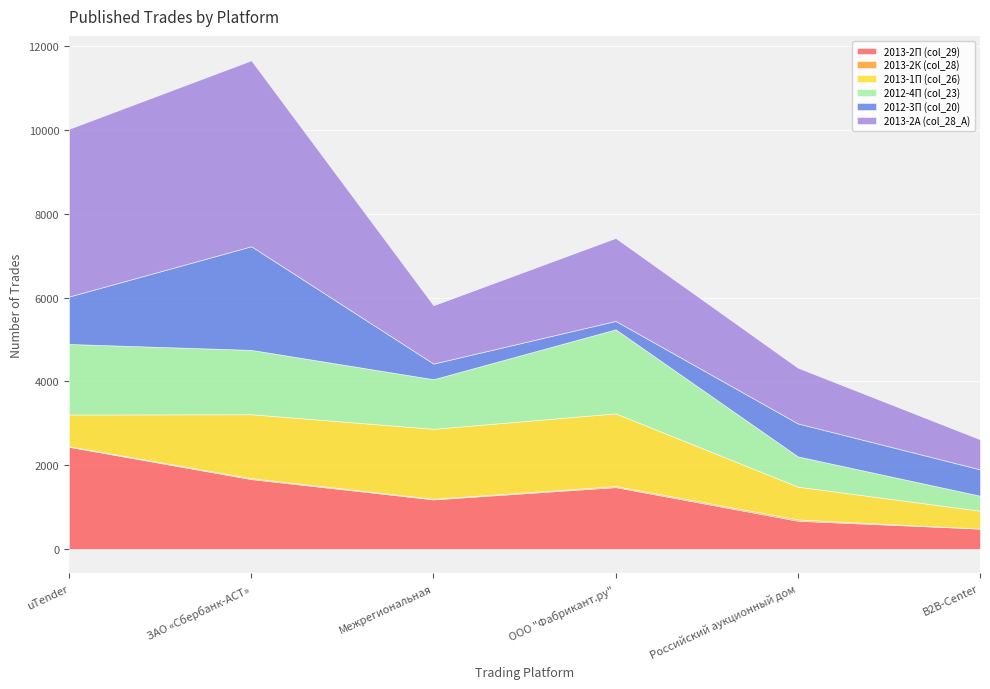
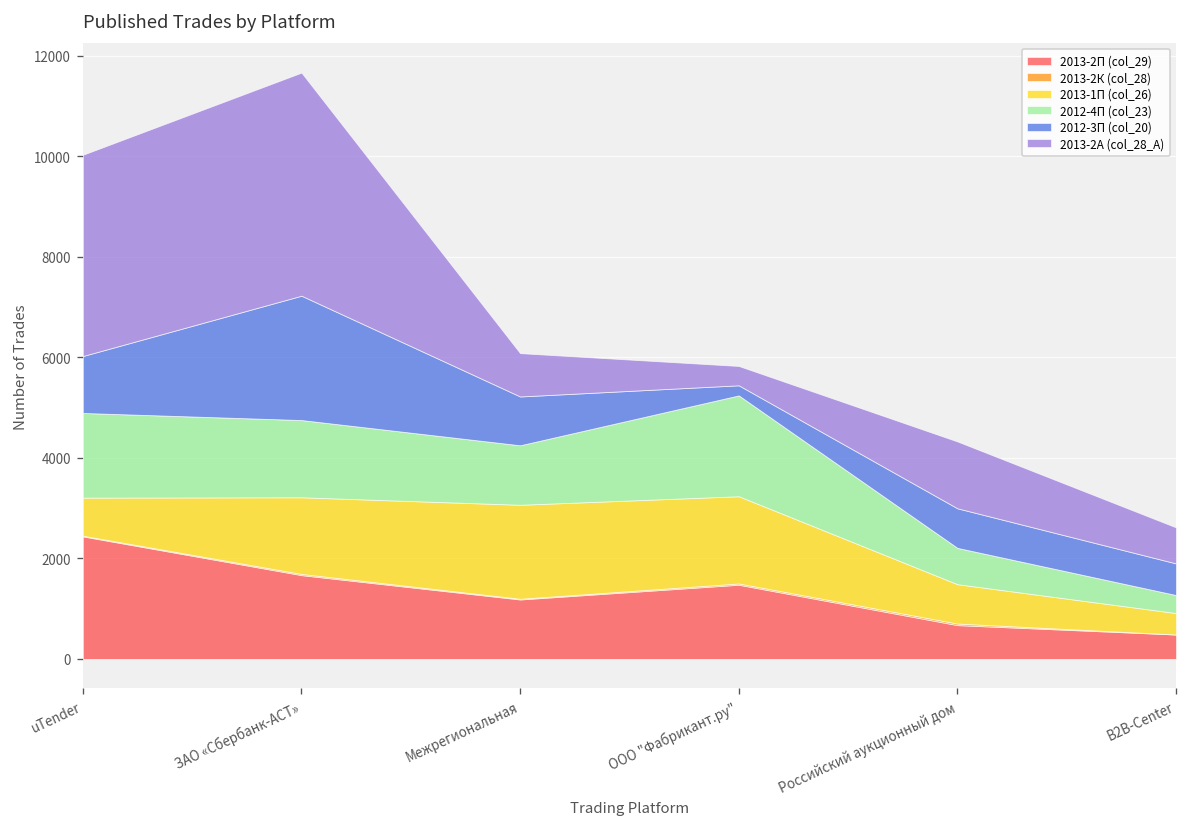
  {
    "2013-1П (col_26)": {
      "uTender": 800,
      "ЗАО «Сбербанк-АСТ»": 1500,
-     "Межрегиональная": 1700,
+     "Межрегиональная": 1900,
      "ООО \"Фабрикант.ру\"": 1700,
      "Российский аукционный дом": 800,
      "B2B-Center": 400
    },
    "2012-4П (col_23)": {
      "uTender": 1700,
      "ЗАО «Сбербанк-АСТ»": 1500,
      "Межрегиональная": 1200,
      "ООО \"Фабрикант.ру\"": 2000,
      "Российский аукционный дом": 700,
      "B2B-Center": 400
    },
    "2012-3П (col_20)": {
      "uTender": 1100,
      "ЗАО «Сбербанк-АСТ»": 2500,
-     "Межрегиональная": 400,
+     "Межрегиональная": 1000,
      "ООО \"Фабрикант.ру\"": 200,
      "Российский аукционный дом": 800,
      "B2B-Center": 600
    },
    "2013-2А (col_28_A)": {
      "uTender": 4000,
      "ЗАО «Сбербанк-АСТ»": 4400,
-     "Межрегиональная": 1400,
-     "ООО \"Фабрикант.ру\"": 2000,
+     "Межрегиональная": 900,
+     "ООО \"Фабрикант.ру\"": 400,
      "Российский аукционный дом": 1300,
      "B2B-Center": 700
    }
  }
